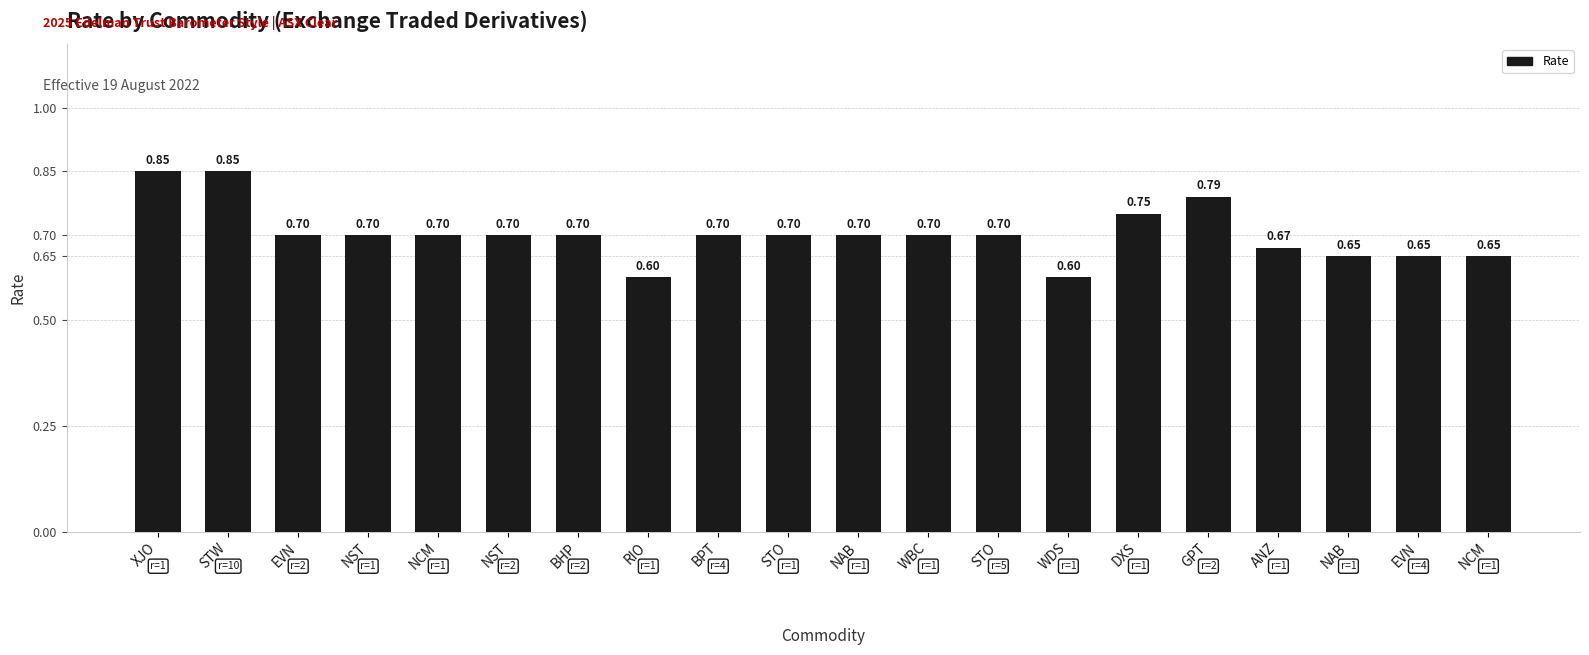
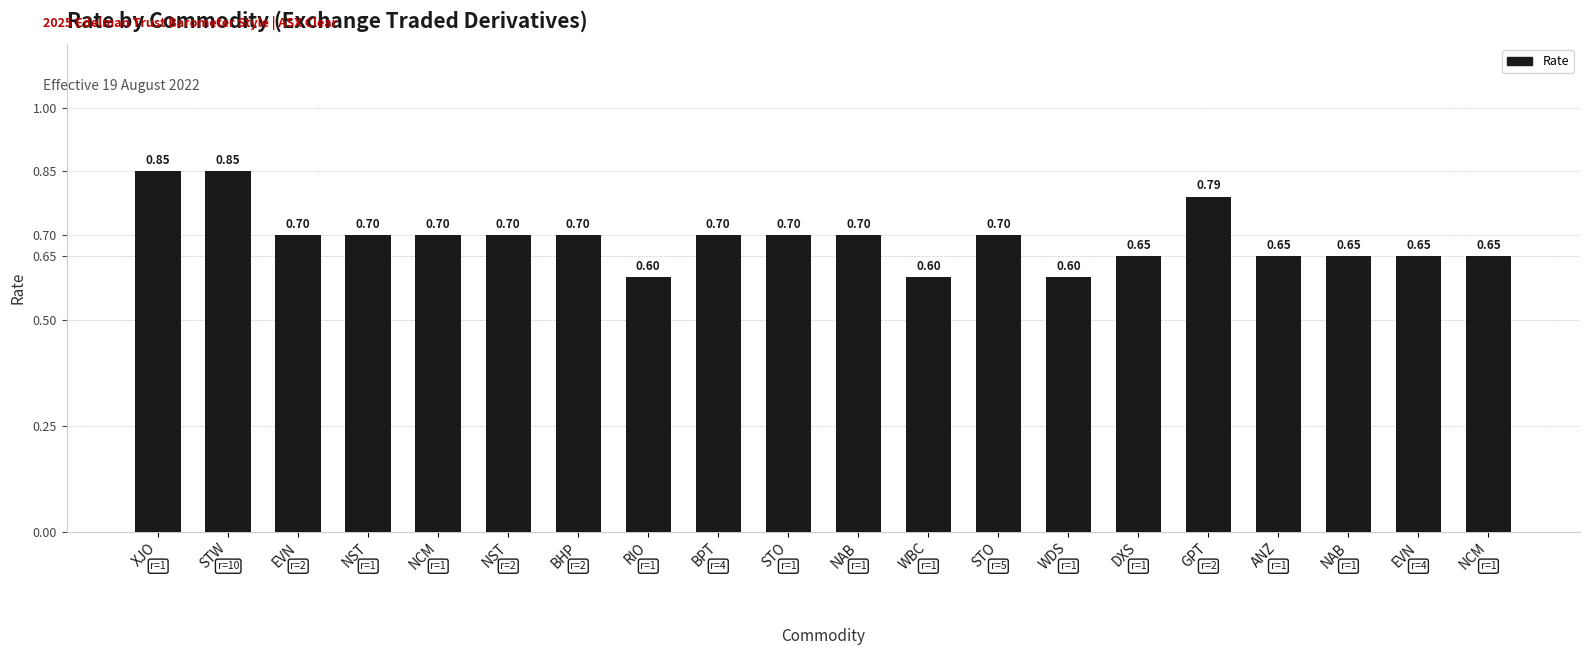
  {
    "XJO": 0.85,
    "STW": 0.85,
    "BHP": 0.70,
    "RIO": 0.60,
    "BPT": 0.70,
-   "WBC": 0.70,
+   "WBC": 0.60,
    "WDS": 0.60,
-   "DXS": 0.75,
+   "DXS": 0.65,
    "GPT": 0.79,
-   "ANZ": 0.67
+   "ANZ": 0.65
  }
